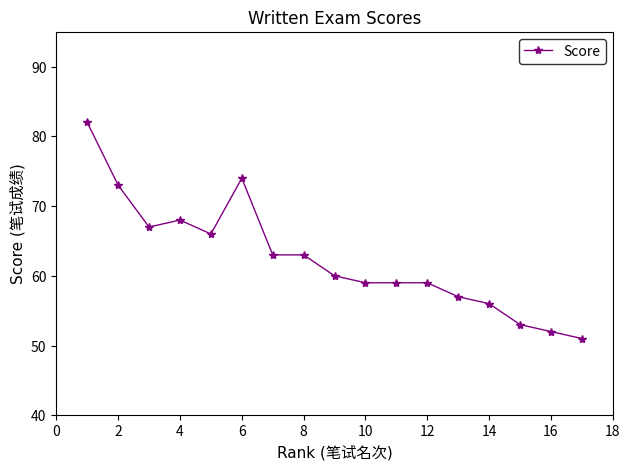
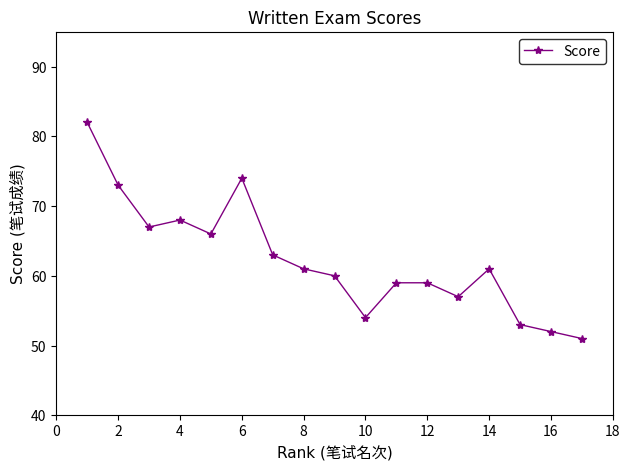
  {
    "2": 73,
    "4": 68,
    "6": 74,
-   "8": 63,
-   "10": 59,
+   "8": 61,
+   "10": 54,
    "12": 59,
-   "14": 56,
+   "14": 61,
    "16": 52
  }
